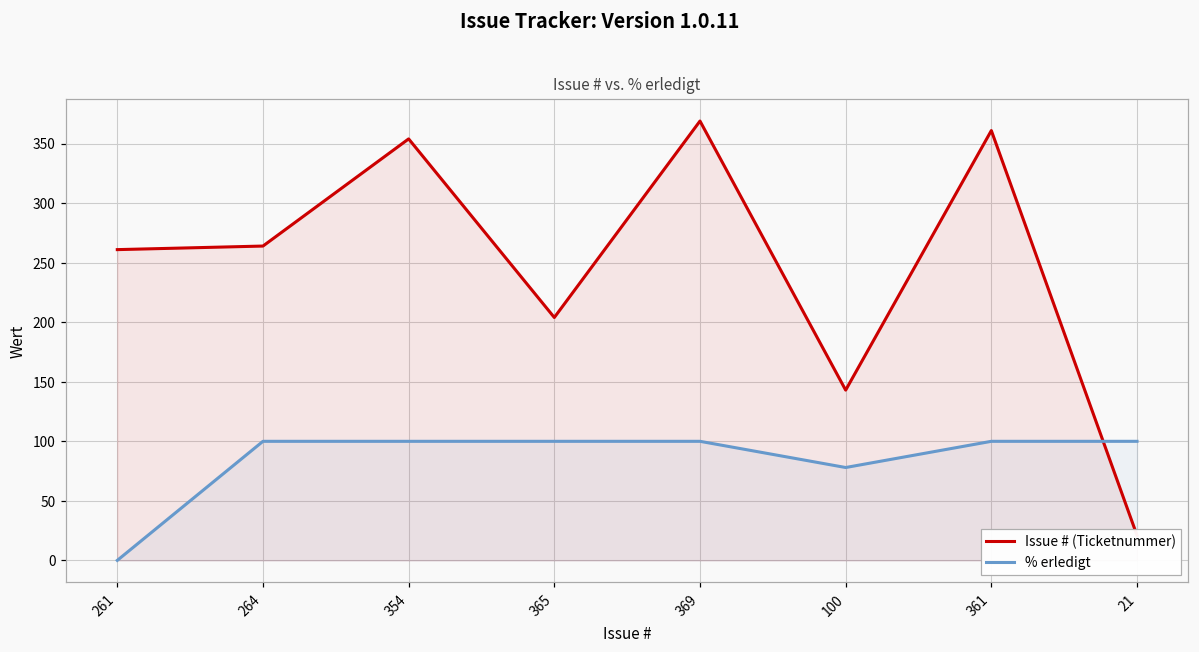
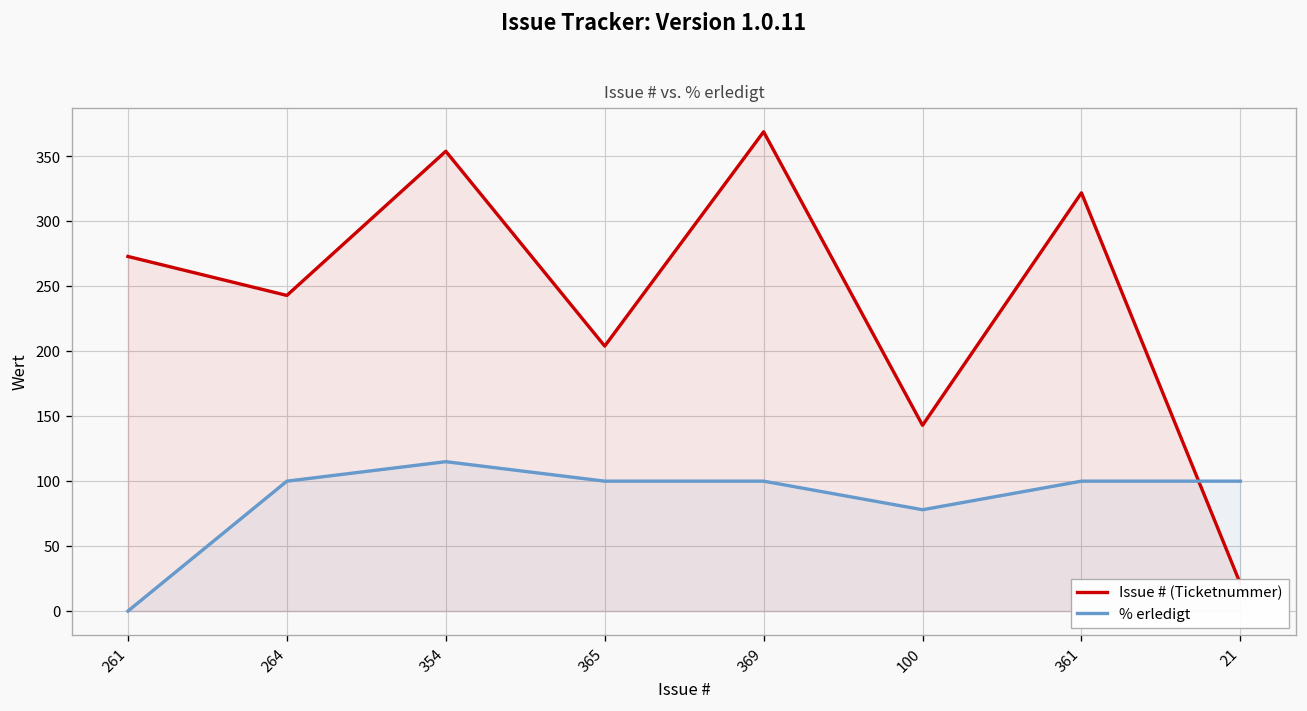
  {
    "Issue # (Ticketnummer)": {
-     "261": 261,
-     "264": 264,
+     "261": 273,
+     "264": 243,
      "354": 354,
      "365": 204,
      "369": 369,
      "100": 143,
-     "361": 361
+     "361": 322
    },
    "% erledigt": {
      "261": 0,
      "264": 100,
-     "354": 100,
+     "354": 115,
      "365": 100,
      "369": 100,
      "100": 78,
      "361": 100,
      "21": 100
    }
  }
